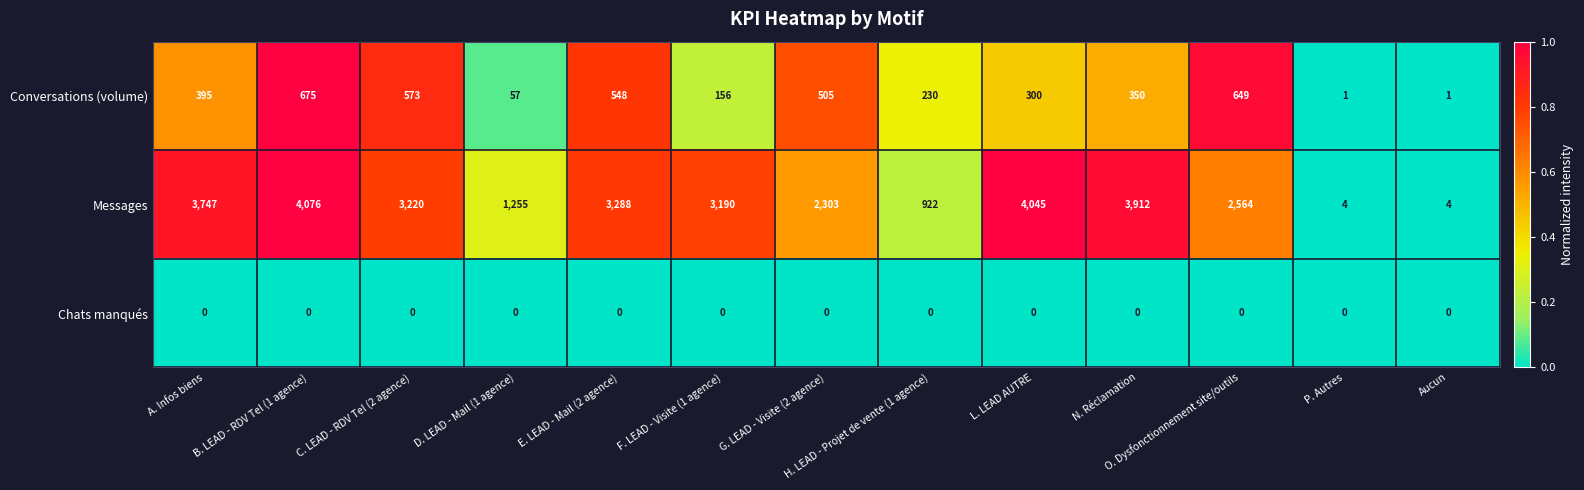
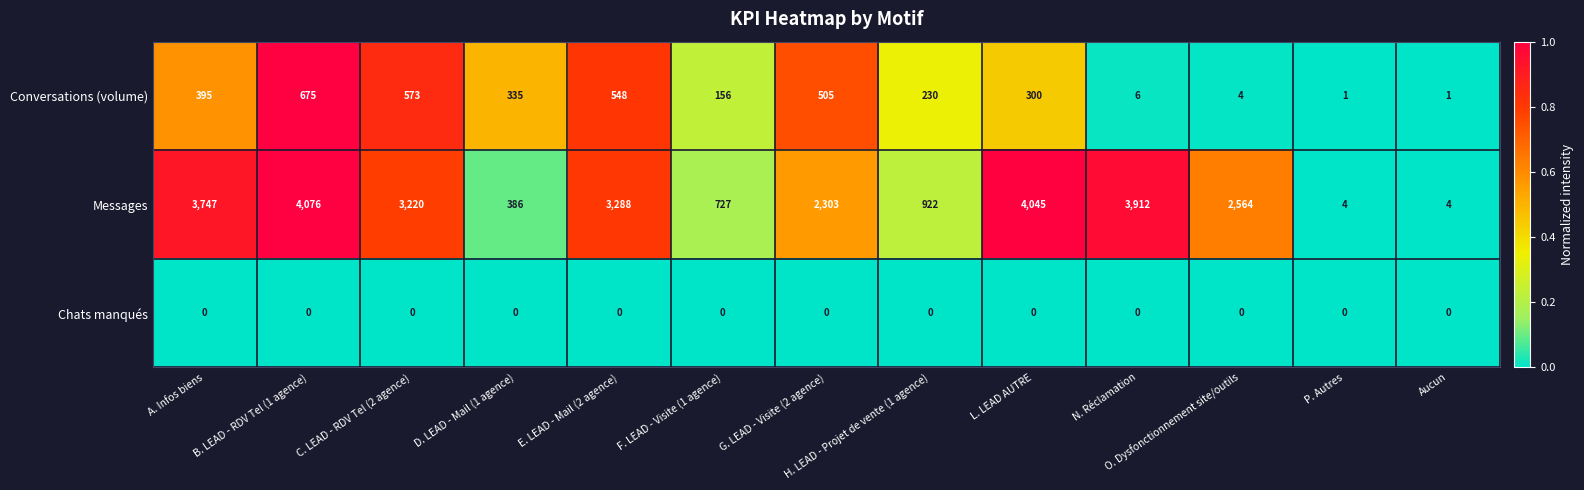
  {
    "Conversations (volume)": {
      "A. Infos biens": "395",
      "B. LEAD - RDV Tel (1 agence)": "675",
      "C. LEAD - RDV Tel (2 agence)": "573",
-     "D. LEAD - Mail (1 agence)": "57",
+     "D. LEAD - Mail (1 agence)": "335",
      "E. LEAD - Mail (2 agence)": "548",
      "F. LEAD - Visite (1 agence)": "156",
      "G. LEAD - Visite (2 agence)": "505",
      "H. LEAD - Projet de vente (1 agence)": "230",
      "L. LEAD AUTRE": "300",
-     "N. Réclamation": "350",
-     "O. Dysfonctionnement site/outils": "649",
+     "N. Réclamation": "6",
+     "O. Dysfonctionnement site/outils": "4",
      "P. Autres": "1",
      "Aucun": "1"
    },
    "Messages": {
      "A. Infos biens": "3,747",
      "B. LEAD - RDV Tel (1 agence)": "4,076",
      "C. LEAD - RDV Tel (2 agence)": "3,220",
-     "D. LEAD - Mail (1 agence)": "1,255",
+     "D. LEAD - Mail (1 agence)": "386",
      "E. LEAD - Mail (2 agence)": "3,288",
-     "F. LEAD - Visite (1 agence)": "3,190",
+     "F. LEAD - Visite (1 agence)": "727",
      "G. LEAD - Visite (2 agence)": "2,303",
      "H. LEAD - Projet de vente (1 agence)": "922",
      "L. LEAD AUTRE": "4,045",
      "N. Réclamation": "3,912",
      "O. Dysfonctionnement site/outils": "2,564",
      "P. Autres": "4",
      "Aucun": "4"
    },
    "Chats manqués": {
      "A. Infos biens": "0",
      "B. LEAD - RDV Tel (1 agence)": "0",
      "C. LEAD - RDV Tel (2 agence)": "0",
      "D. LEAD - Mail (1 agence)": "0",
      "E. LEAD - Mail (2 agence)": "0",
      "F. LEAD - Visite (1 agence)": "0",
      "G. LEAD - Visite (2 agence)": "0",
      "H. LEAD - Projet de vente (1 agence)": "0",
      "L. LEAD AUTRE": "0",
      "N. Réclamation": "0",
      "O. Dysfonctionnement site/outils": "0",
      "P. Autres": "0",
      "Aucun": "0"
    }
  }
